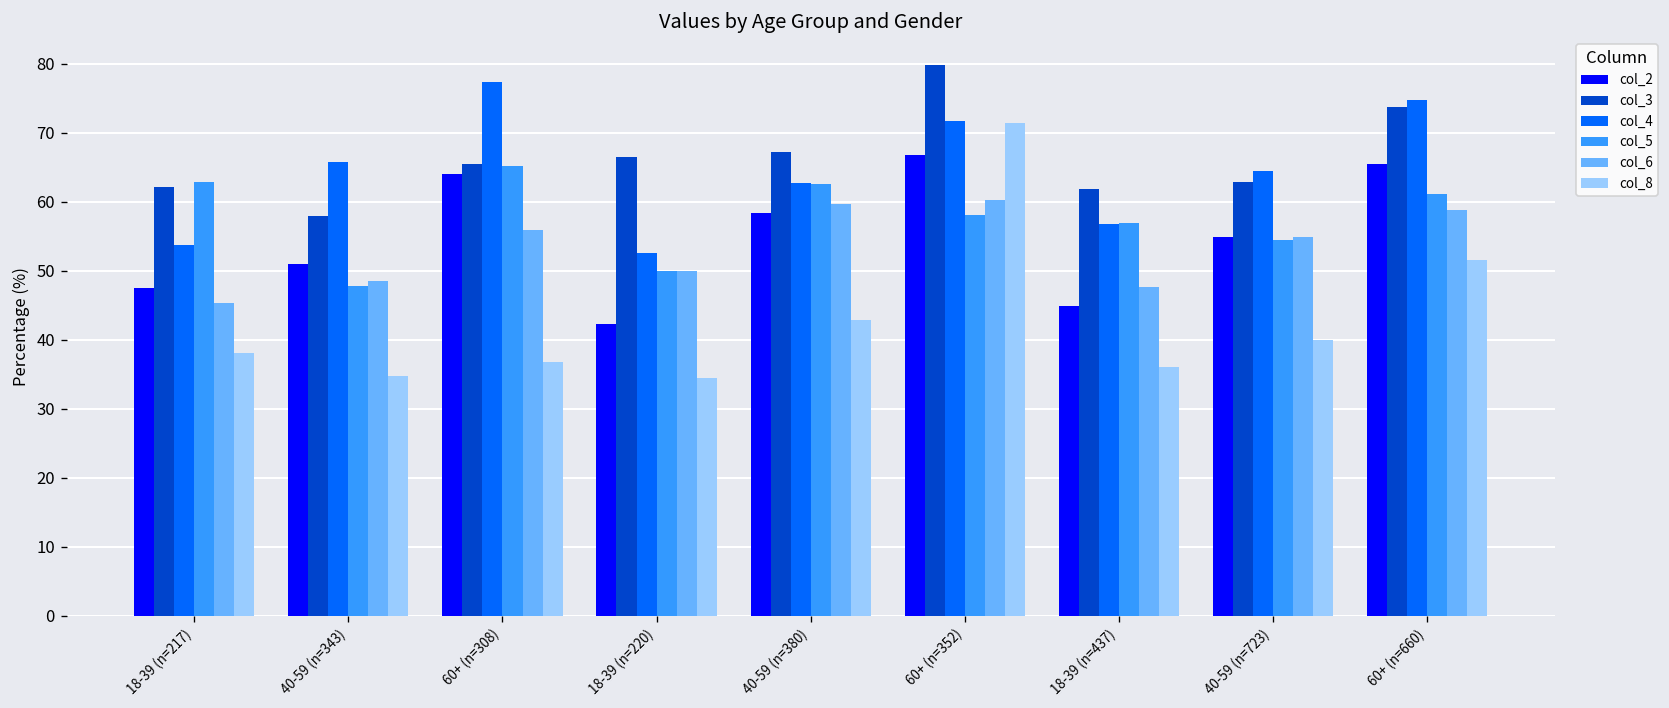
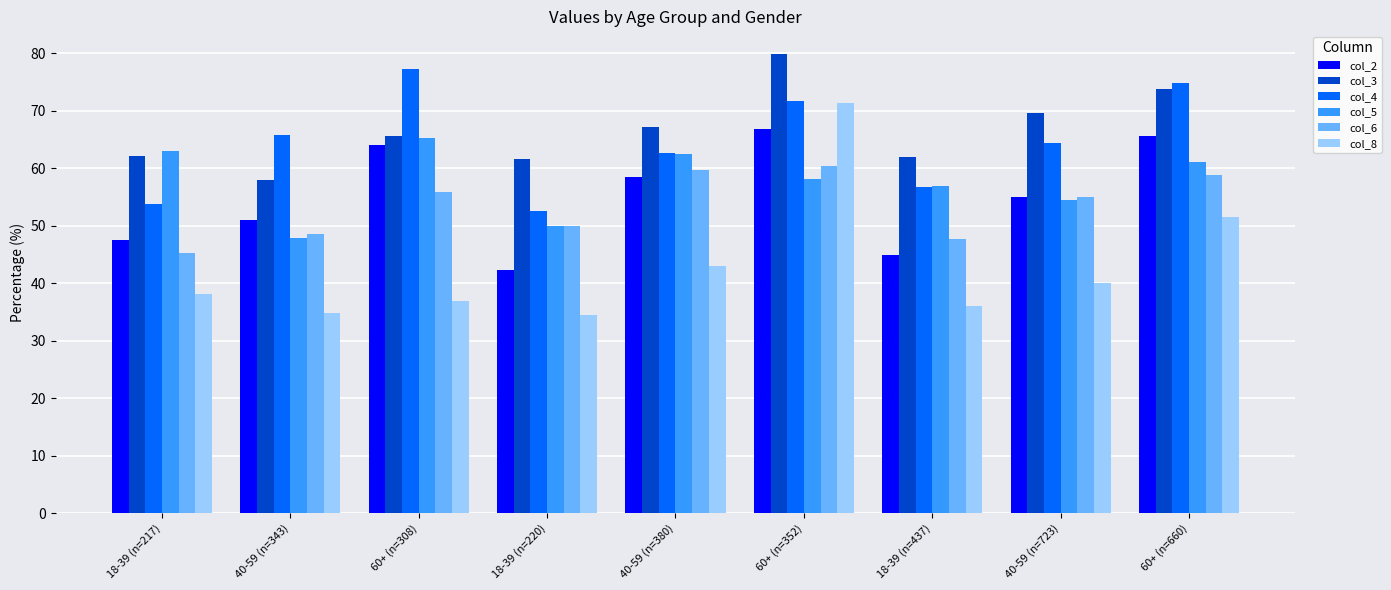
  {
    "col_2": {
      "18-39 (n=217)": 48,
      "40-59 (n=343)": 51,
      "60+ (n=308)": 64,
      "18-39 (n=220)": 42,
      "40-59 (n=380)": 58,
      "60+ (n=352)": 67,
      "18-39 (n=437)": 45,
      "40-59 (n=723)": 55,
      "60+ (n=660)": 66
    },
    "col_3": {
      "18-39 (n=217)": 62,
      "40-59 (n=343)": 58,
      "60+ (n=308)": 66,
-     "18-39 (n=220)": 67,
+     "18-39 (n=220)": 62,
      "40-59 (n=380)": 67,
      "60+ (n=352)": 80,
      "18-39 (n=437)": 62,
-     "40-59 (n=723)": 63,
+     "40-59 (n=723)": 70,
      "60+ (n=660)": 74
    },
    "col_4": {
      "18-39 (n=217)": 54,
      "40-59 (n=343)": 66,
      "60+ (n=308)": 77,
      "18-39 (n=220)": 53,
      "40-59 (n=380)": 63,
      "60+ (n=352)": 72,
      "18-39 (n=437)": 57,
      "40-59 (n=723)": 64,
      "60+ (n=660)": 75
    }
  }
